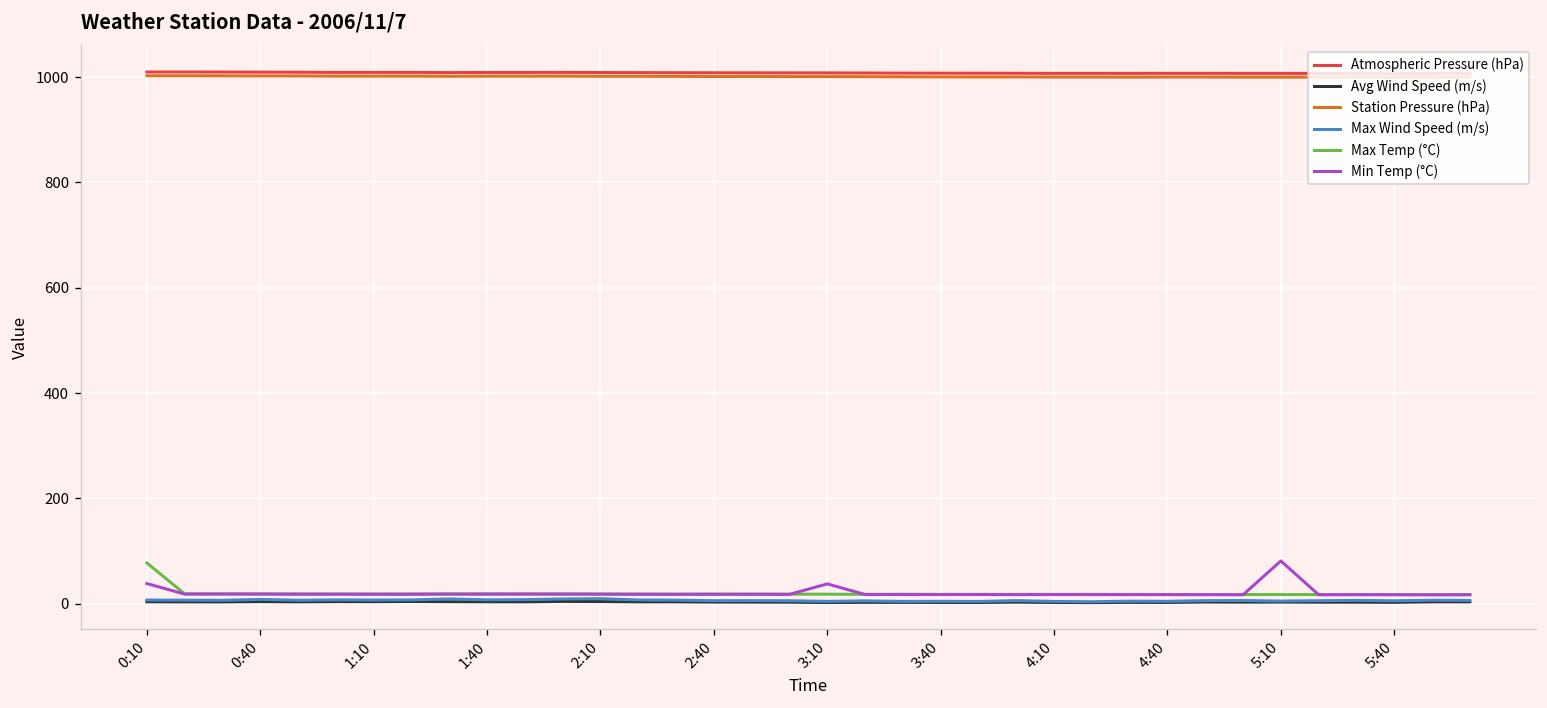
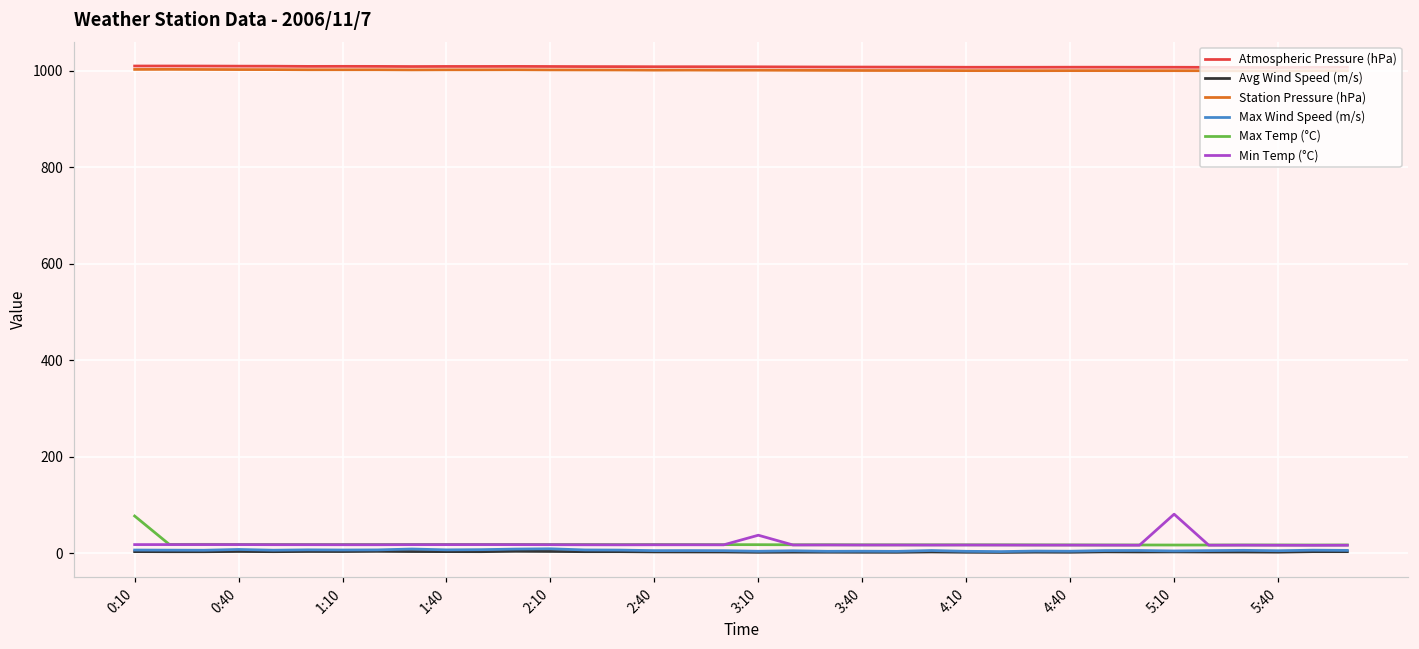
  {
    "Max Temp (°C)": {
      "0:10": 80,
      "3:10": 20,
      "5:10": 20
    },
    "Min Temp (°C)": {
-     "0:10": 40,
+     "0:10": 20,
      "3:10": 40,
      "5:10": 80
    }
  }
